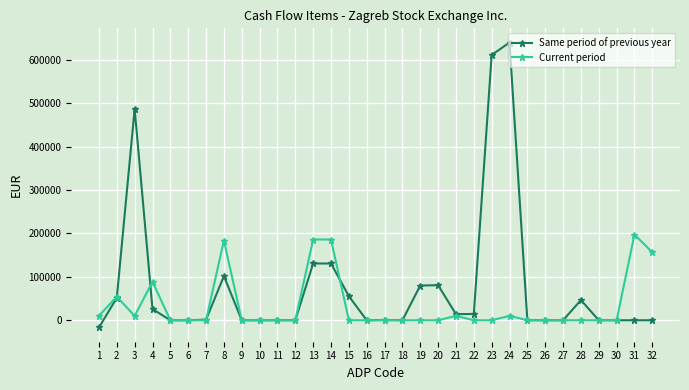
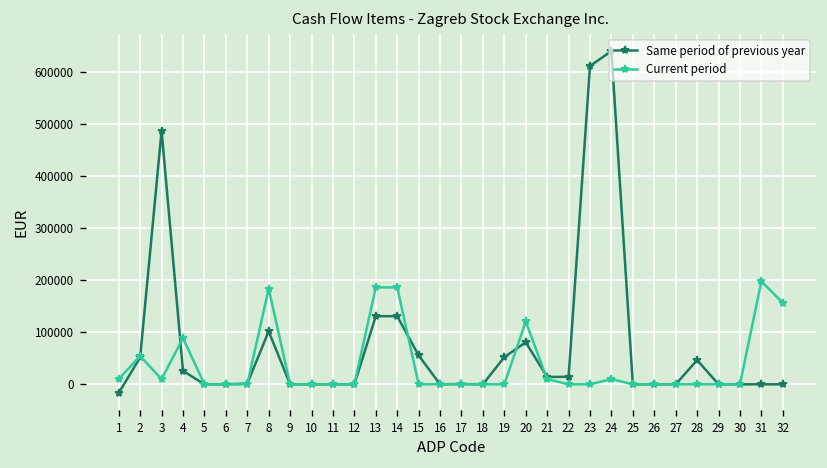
  {
    "Same period of previous year": {
      "1": -20000,
      "3": 490000,
      "4": 30000,
      "8": 100000,
      "13": 130000,
      "14": 130000,
      "15": 60000,
-     "19": 80000,
+     "19": 50000,
      "20": 80000,
      "22": 10000,
      "23": 610000,
      "28": 50000,
      "31": 0,
      "32": 0
    },
    "Current period": {
      "1": 10000,
      "3": 10000,
      "4": 90000,
      "8": 180000,
      "13": 190000,
      "14": 190000,
      "15": 0,
      "19": 0,
-     "20": 0,
+     "20": 120000,
      "22": 0,
      "23": 0,
      "24": 10000,
      "28": 0,
      "31": 200000,
      "32": 160000
    }
  }
